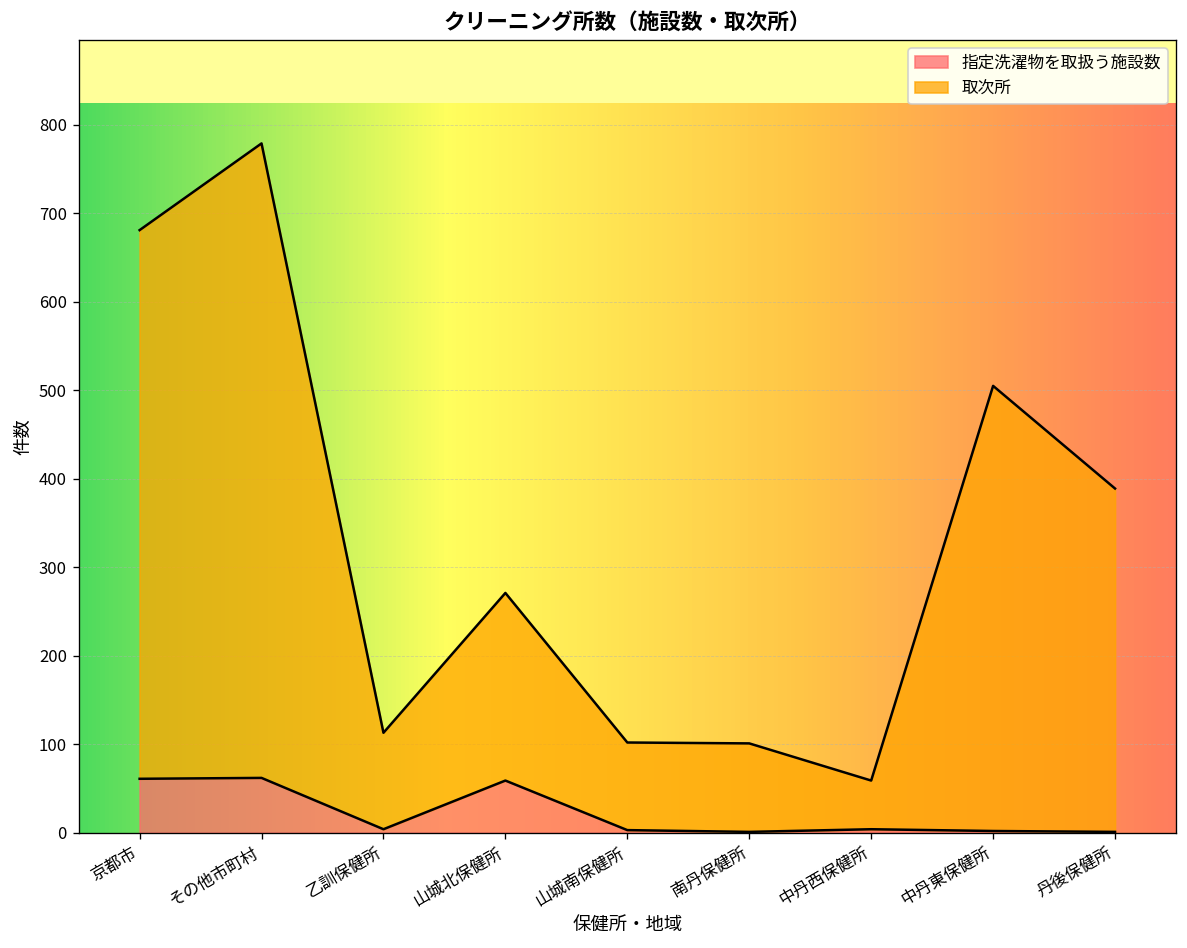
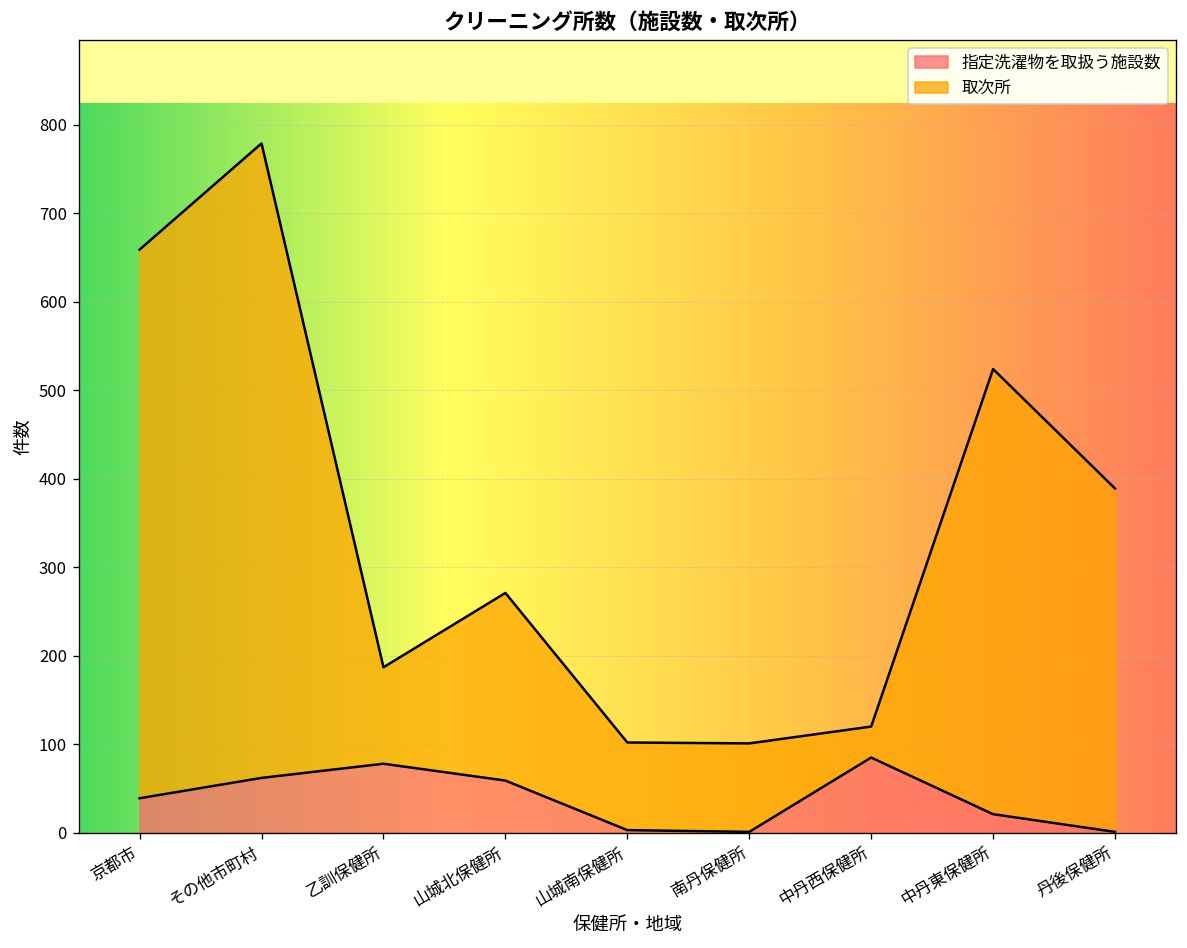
  {
    "指定洗濯物を取扱う施設数": {
-     "京都市": 60,
+     "京都市": 40,
      "その他市町村": 60,
-     "乙訓保健所": 0,
+     "乙訓保健所": 80,
      "山城北保健所": 60,
      "山城南保健所": 0,
      "南丹保健所": 0,
-     "中丹西保健所": 0,
-     "中丹東保健所": 0,
+     "中丹西保健所": 90,
+     "中丹東保健所": 20,
      "丹後保健所": 0
    },
    "取次所": {
      "京都市": 620,
      "その他市町村": 720,
      "乙訓保健所": 110,
      "山城北保健所": 210,
      "山城南保健所": 100,
      "南丹保健所": 100,
-     "中丹西保健所": 60,
+     "中丹西保健所": 40,
      "中丹東保健所": 500,
      "丹後保健所": 390
    }
  }
